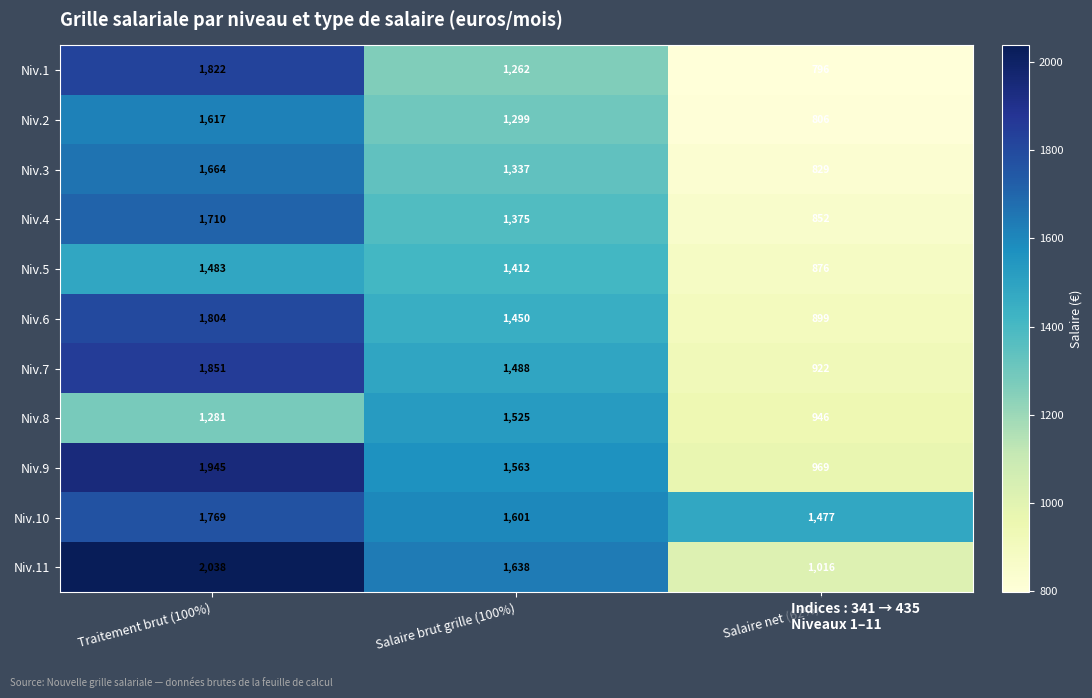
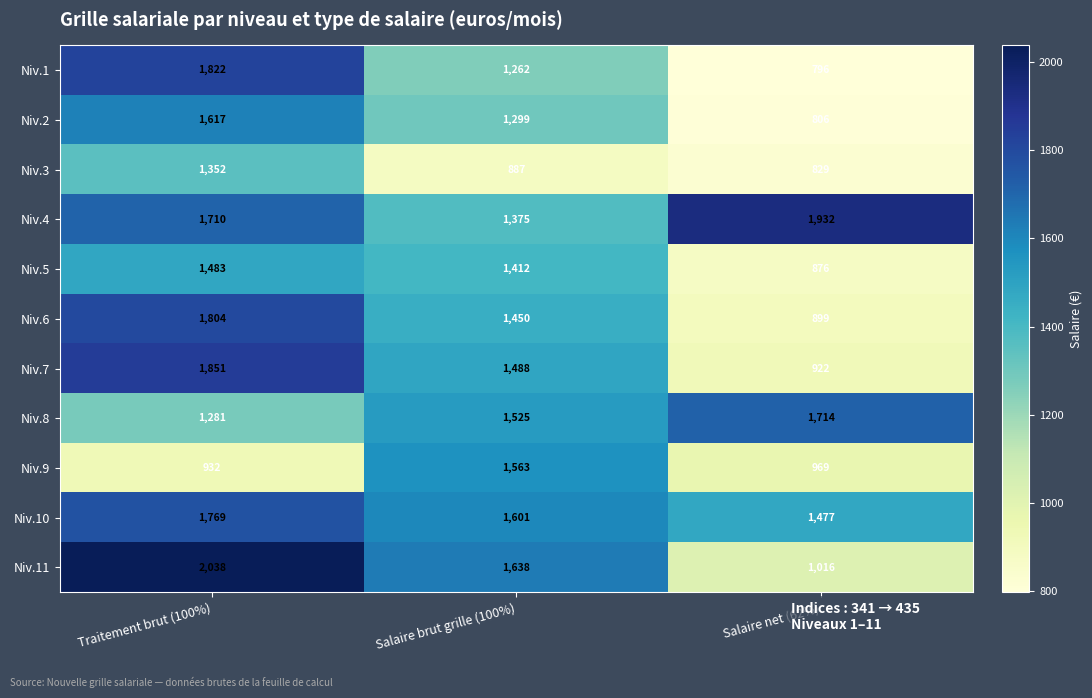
  {
    "Niv.1": {
      "Traitement brut (100%)": "1,822",
      "Salaire brut grille (100%)": "1,262"
    },
    "Niv.2": {
      "Traitement brut (100%)": "1,617",
      "Salaire brut grille (100%)": "1,299"
    },
    "Niv.3": {
-     "Traitement brut (100%)": "1,664",
-     "Salaire brut grille (100%)": "1,337"
+     "Traitement brut (100%)": "1,352",
+     "Salaire brut grille (100%)": "887"
    },
    "Niv.4": {
      "Traitement brut (100%)": "1,710",
      "Salaire brut grille (100%)": "1,375",
-     "Salaire net (62%)": "852"
+     "Salaire net (62%)": "1,932"
    },
    "Niv.5": {
      "Traitement brut (100%)": "1,483",
      "Salaire brut grille (100%)": "1,412",
      "Salaire net (62%)": "876"
    },
    "Niv.6": {
      "Traitement brut (100%)": "1,804",
      "Salaire brut grille (100%)": "1,450",
      "Salaire net (62%)": "899"
    },
    "Niv.7": {
      "Traitement brut (100%)": "1,851",
      "Salaire brut grille (100%)": "1,488",
      "Salaire net (62%)": "922"
    },
    "Niv.8": {
      "Traitement brut (100%)": "1,281",
      "Salaire brut grille (100%)": "1,525",
-     "Salaire net (62%)": "946"
+     "Salaire net (62%)": "1,714"
    },
    "Niv.9": {
-     "Traitement brut (100%)": "1,945",
+     "Traitement brut (100%)": "932",
      "Salaire brut grille (100%)": "1,563",
      "Salaire net (62%)": "969"
    },
    "Niv.10": {
      "Traitement brut (100%)": "1,769",
      "Salaire brut grille (100%)": "1,601",
      "Salaire net (62%)": "1,477"
    },
    "Niv.11": {
      "Traitement brut (100%)": "2,038",
      "Salaire brut grille (100%)": "1,638",
      "Salaire net (62%)": "1,016"
    }
  }
